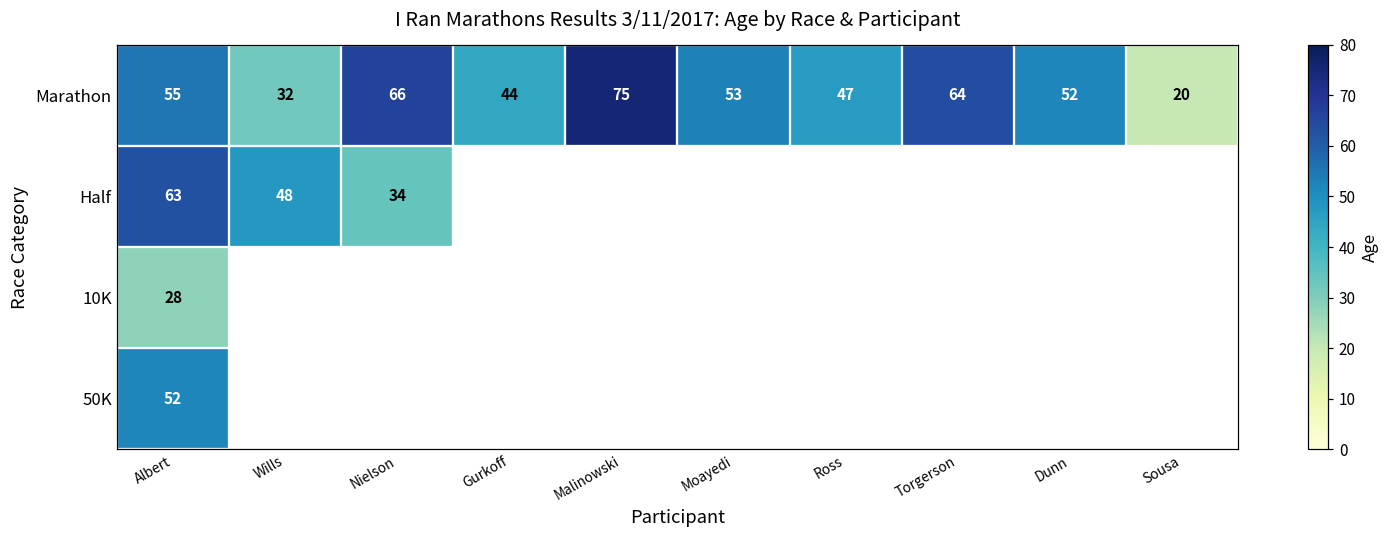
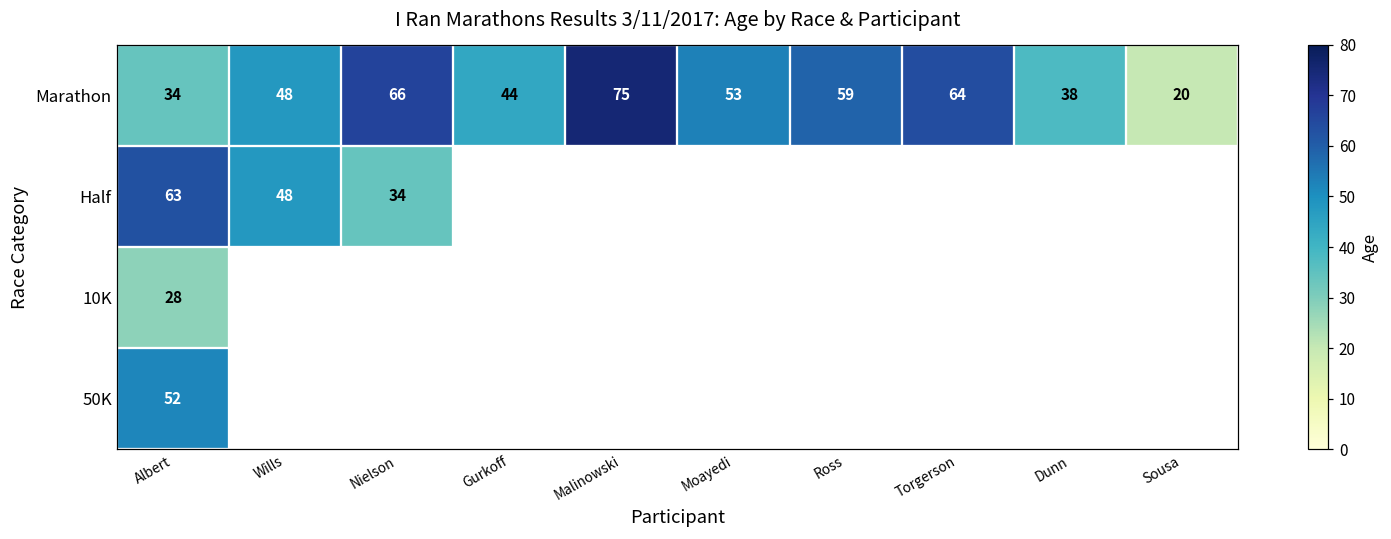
  {
    "Marathon": {
-     "Albert": 55,
-     "Wills": 32,
+     "Albert": 34,
+     "Wills": 48,
      "Nielson": 66,
      "Gurkoff": 44,
      "Malinowski": 75,
      "Moayedi": 53,
-     "Ross": 47,
+     "Ross": 59,
      "Torgerson": 64,
-     "Dunn": 52,
+     "Dunn": 38,
      "Sousa": 20
    },
    "Half": {
      "Albert": 63,
      "Wills": 48,
      "Nielson": 34
    },
    "10K": {
      "Albert": 28
    },
    "50K": {
      "Albert": 52
    }
  }
